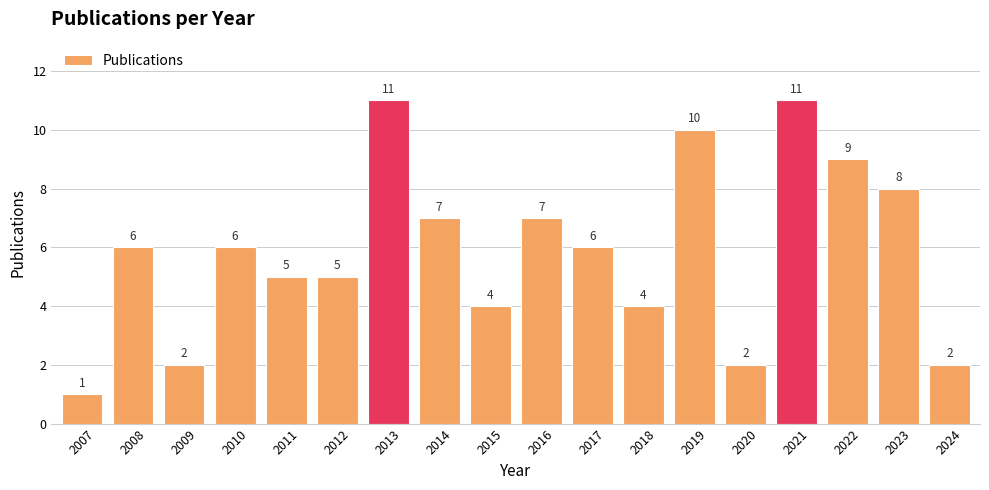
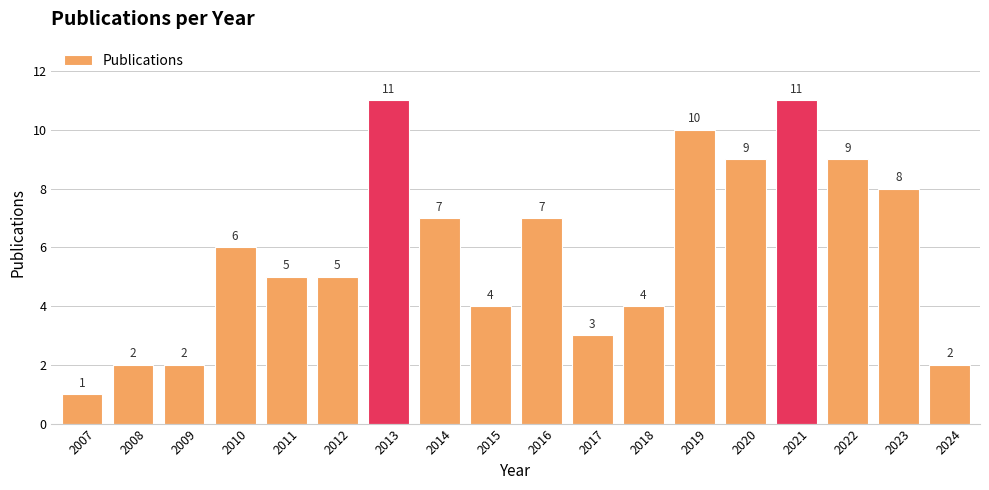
  {
    "2007": 1,
-   "2008": 6,
+   "2008": 2,
    "2009": 2,
    "2010": 6,
    "2011": 5,
    "2012": 5,
    "2013": 11,
    "2014": 7,
    "2015": 4,
    "2016": 7,
-   "2017": 6,
+   "2017": 3,
    "2018": 4,
    "2019": 10,
-   "2020": 2,
+   "2020": 9,
    "2021": 11,
    "2022": 9,
    "2023": 8,
    "2024": 2
  }
